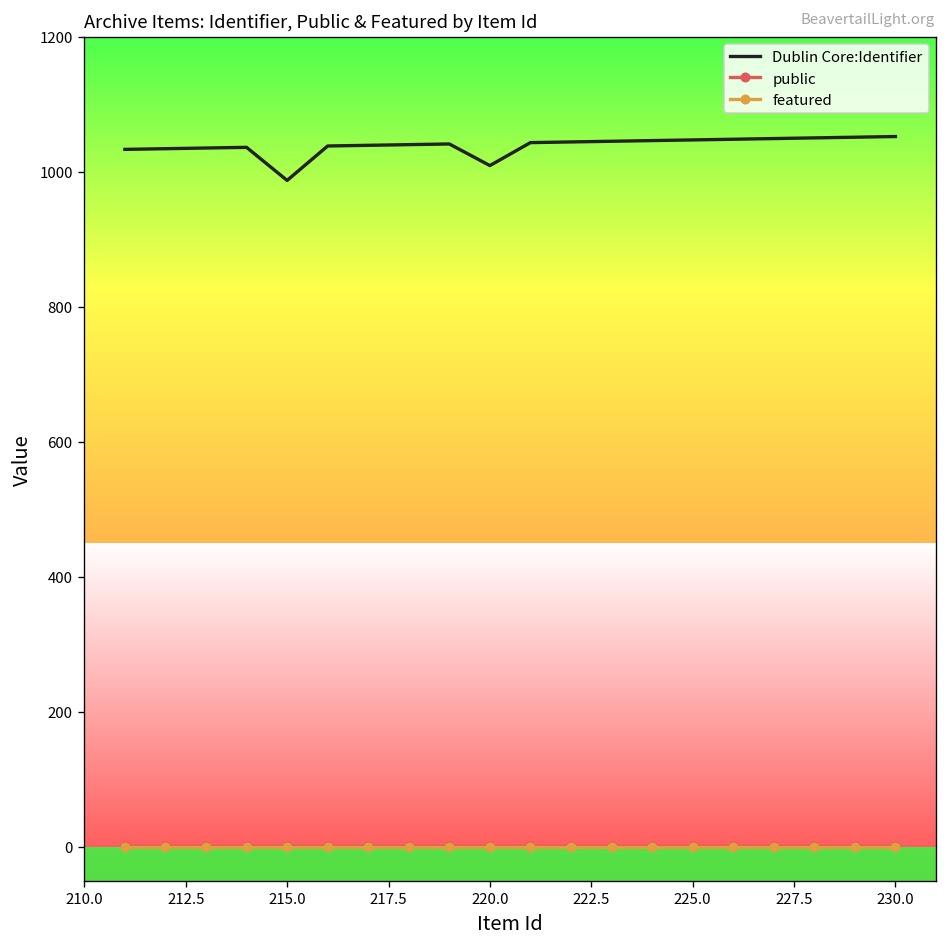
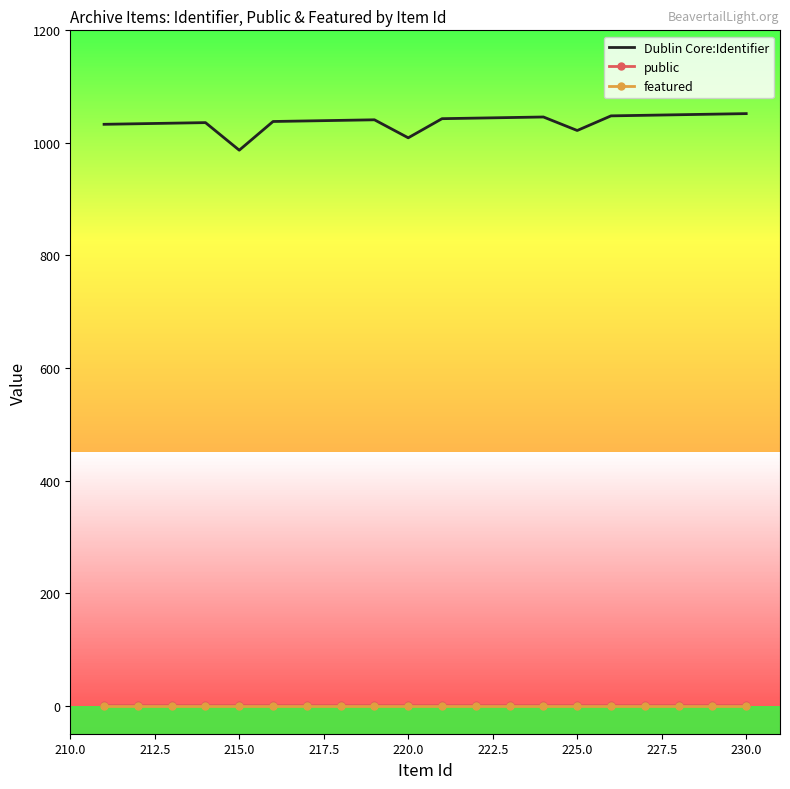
  {
    "Dublin Core:Identifier": {
      "215.0": 990,
      "220.0": 1010,
-     "225.0": 1050,
+     "225.0": 1020,
      "230.0": 1050
    }
  }
